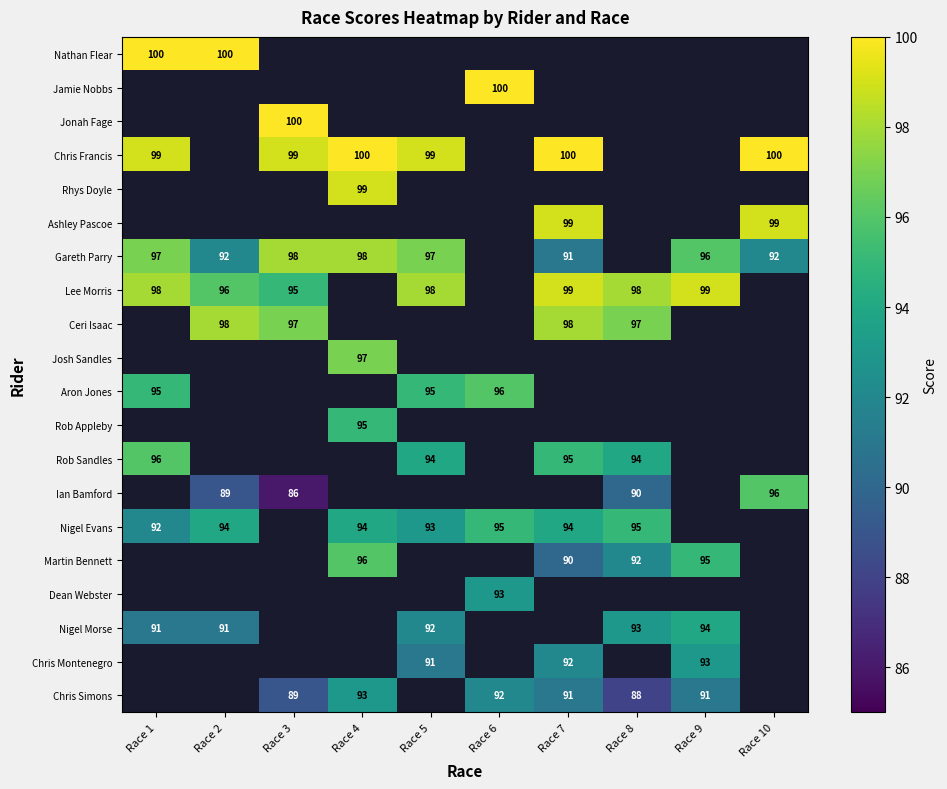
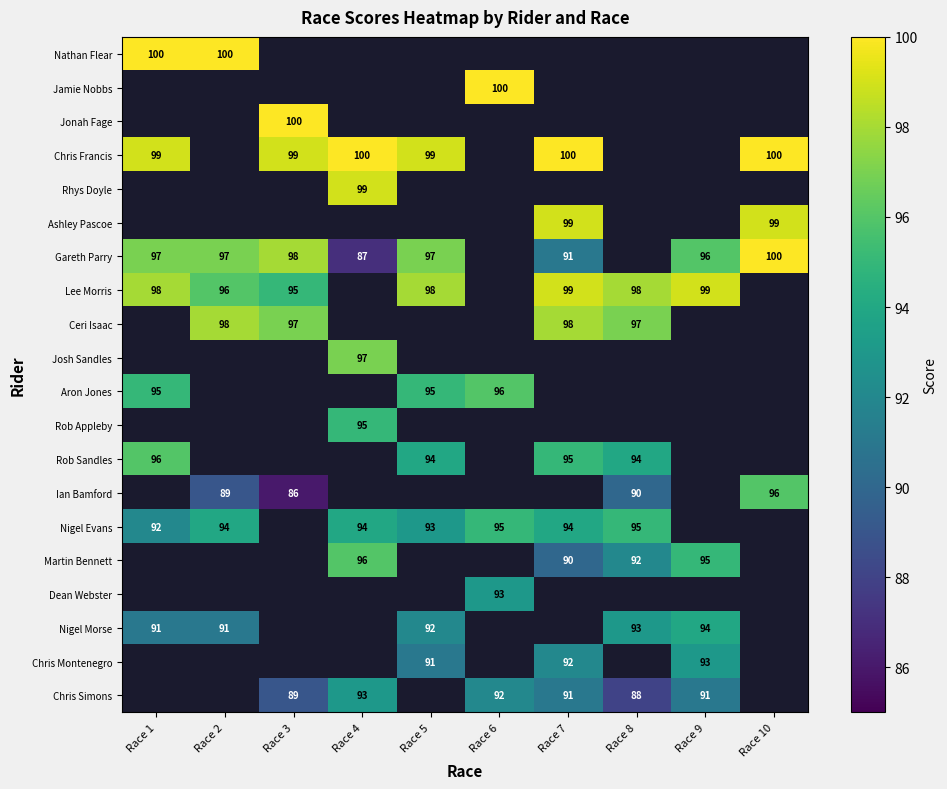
  {
    "Nathan Flear": {
      "Race 1": 100,
      "Race 2": 100
    },
    "Jamie Nobbs": {
      "Race 6": 100
    },
    "Jonah Fage": {
      "Race 3": 100
    },
    "Chris Francis": {
      "Race 1": 99,
      "Race 3": 99,
      "Race 4": 100,
      "Race 5": 99,
      "Race 7": 100,
      "Race 10": 100
    },
    "Rhys Doyle": {
      "Race 4": 99
    },
    "Ashley Pascoe": {
      "Race 7": 99,
      "Race 10": 99
    },
    "Gareth Parry": {
      "Race 1": 97,
-     "Race 2": 92,
+     "Race 2": 97,
      "Race 3": 98,
-     "Race 4": 98,
+     "Race 4": 87,
      "Race 5": 97,
      "Race 7": 91,
      "Race 9": 96,
-     "Race 10": 92
+     "Race 10": 100
    },
    "Lee Morris": {
      "Race 1": 98,
      "Race 2": 96,
      "Race 3": 95,
      "Race 5": 98,
      "Race 7": 99,
      "Race 8": 98,
      "Race 9": 99
    },
    "Ceri Isaac": {
      "Race 2": 98,
      "Race 3": 97,
      "Race 7": 98,
      "Race 8": 97
    },
    "Josh Sandles": {
      "Race 4": 97
    },
    "Aron Jones": {
      "Race 1": 95,
      "Race 5": 95,
      "Race 6": 96
    },
    "Rob Appleby": {
      "Race 4": 95
    },
    "Rob Sandles": {
      "Race 1": 96,
      "Race 5": 94,
      "Race 7": 95,
      "Race 8": 94
    },
    "Ian Bamford": {
      "Race 2": 89,
      "Race 3": 86,
      "Race 8": 90,
      "Race 10": 96
    },
    "Nigel Evans": {
      "Race 1": 92,
      "Race 2": 94,
      "Race 4": 94,
      "Race 5": 93,
      "Race 6": 95,
      "Race 7": 94,
      "Race 8": 95
    },
    "Martin Bennett": {
      "Race 4": 96,
      "Race 7": 90,
      "Race 8": 92,
      "Race 9": 95
    },
    "Dean Webster": {
      "Race 6": 93
    },
    "Nigel Morse": {
      "Race 1": 91,
      "Race 2": 91,
      "Race 5": 92,
      "Race 8": 93,
      "Race 9": 94
    },
    "Chris Montenegro": {
      "Race 5": 91,
      "Race 7": 92,
      "Race 9": 93
    },
    "Chris Simons": {
      "Race 3": 89,
      "Race 4": 93,
      "Race 6": 92,
      "Race 7": 91,
      "Race 8": 88,
      "Race 9": 91
    }
  }
